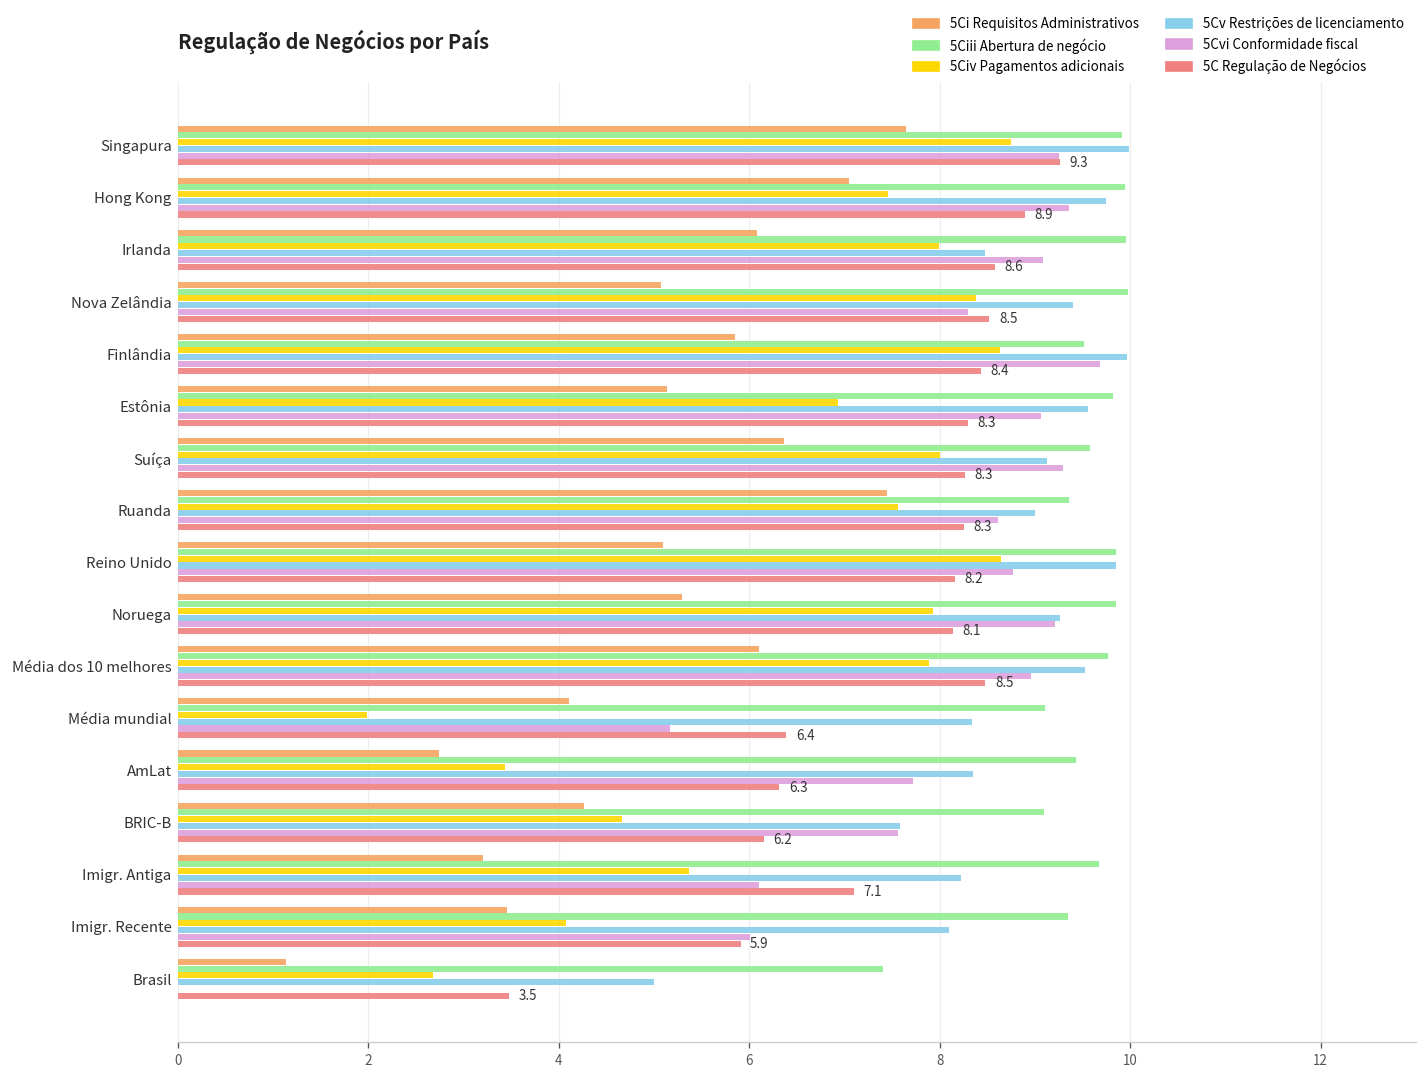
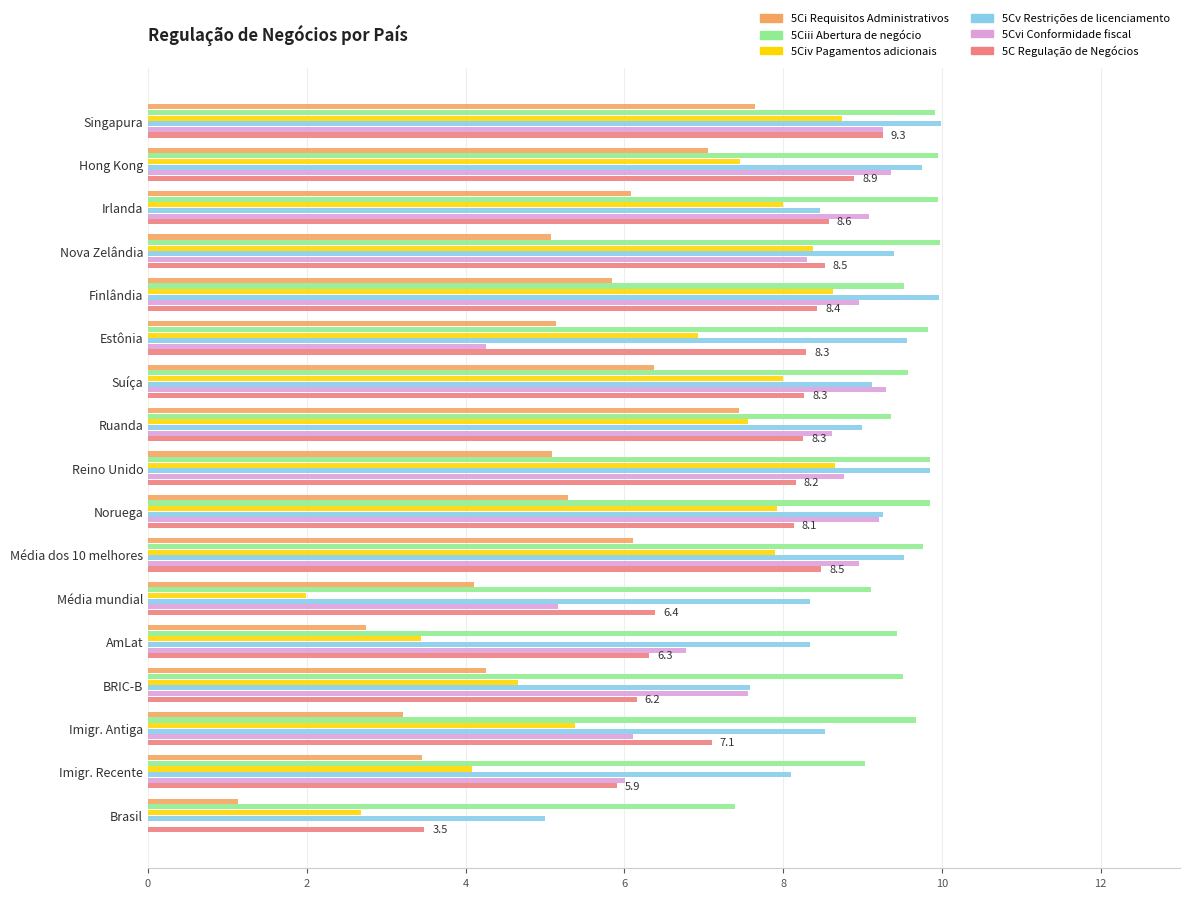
  {
    "5Ciii Abertura de negócio": {
      "Singapura": 9.9,
      "Hong Kong": 9.9,
      "Irlanda": 10.0,
      "Nova Zelândia": 10.0,
      "Finlândia": 9.5,
      "Estônia": 9.8,
      "Suíça": 9.6,
      "Ruanda": 9.4,
      "Reino Unido": 9.9,
      "Noruega": 9.8,
      "Média dos 10 melhores": 9.8,
      "Média mundial": 9.1,
      "AmLat": 9.4,
-     "BRIC-B": 9.1,
+     "BRIC-B": 9.5,
      "Imigr. Antiga": 9.7,
-     "Imigr. Recente": 9.3,
+     "Imigr. Recente": 9.0,
      "Brasil": 7.4
    },
    "5Civ Pagamentos adicionais": {
      "Singapura": 8.7,
      "Hong Kong": 7.5,
      "Irlanda": 8.0,
      "Nova Zelândia": 8.4,
      "Finlândia": 8.6,
      "Estônia": 6.9,
      "Suíça": 8.0,
      "Ruanda": 7.6,
      "Reino Unido": 8.6,
      "Noruega": 7.9,
      "Média dos 10 melhores": 7.9,
      "Média mundial": 2.0,
      "AmLat": 3.4,
      "BRIC-B": 4.7,
      "Imigr. Antiga": 5.4,
      "Imigr. Recente": 4.1,
      "Brasil": 2.7
    },
    "5Cv Restrições de licenciamento": {
      "Singapura": 10.0,
      "Hong Kong": 9.7,
      "Irlanda": 8.5,
      "Nova Zelândia": 9.4,
      "Finlândia": 10.0,
      "Estônia": 9.6,
      "Suíça": 9.1,
      "Ruanda": 9.0,
      "Reino Unido": 9.8,
      "Noruega": 9.3,
      "Média dos 10 melhores": 9.5,
      "Média mundial": 8.3,
      "AmLat": 8.3,
      "BRIC-B": 7.6,
-     "Imigr. Antiga": 8.2,
+     "Imigr. Antiga": 8.5,
      "Imigr. Recente": 8.1,
      "Brasil": 5.0
    },
    "5Cvi Conformidade fiscal": {
      "Hong Kong": 9.4,
      "Irlanda": 9.1,
      "Nova Zelândia": 8.3,
-     "Finlândia": 9.7,
-     "Estônia": 9.1,
+     "Finlândia": 9.0,
+     "Estônia": 4.3,
      "Suíça": 9.3,
      "Reino Unido": 8.8,
      "Noruega": 9.2,
      "Média dos 10 melhores": 9.0,
      "Média mundial": 5.2,
-     "AmLat": 7.7,
+     "AmLat": 6.8,
      "BRIC-B": 7.6,
      "Imigr. Antiga": 6.1,
      "Brasil": 0.0
    }
  }
